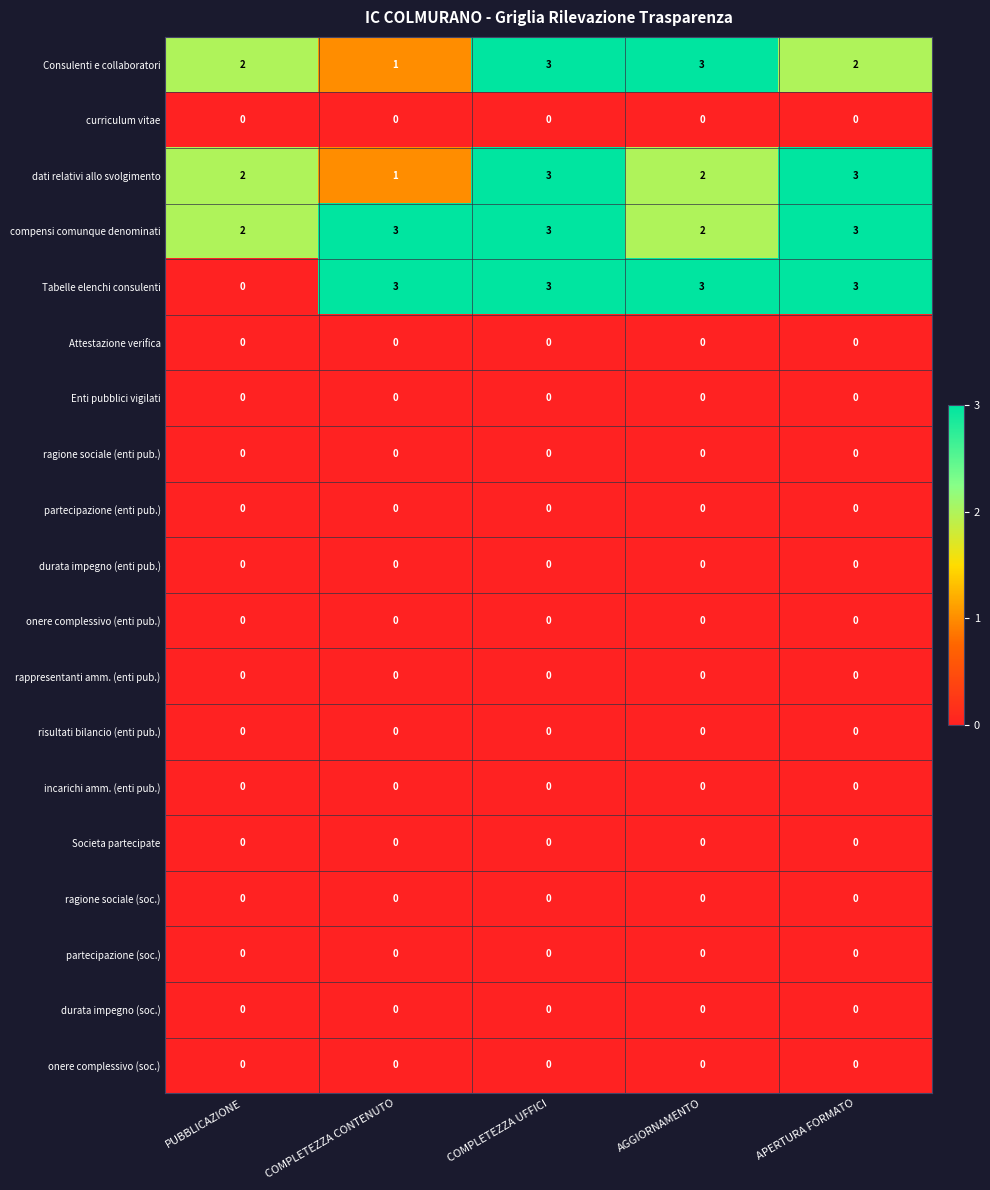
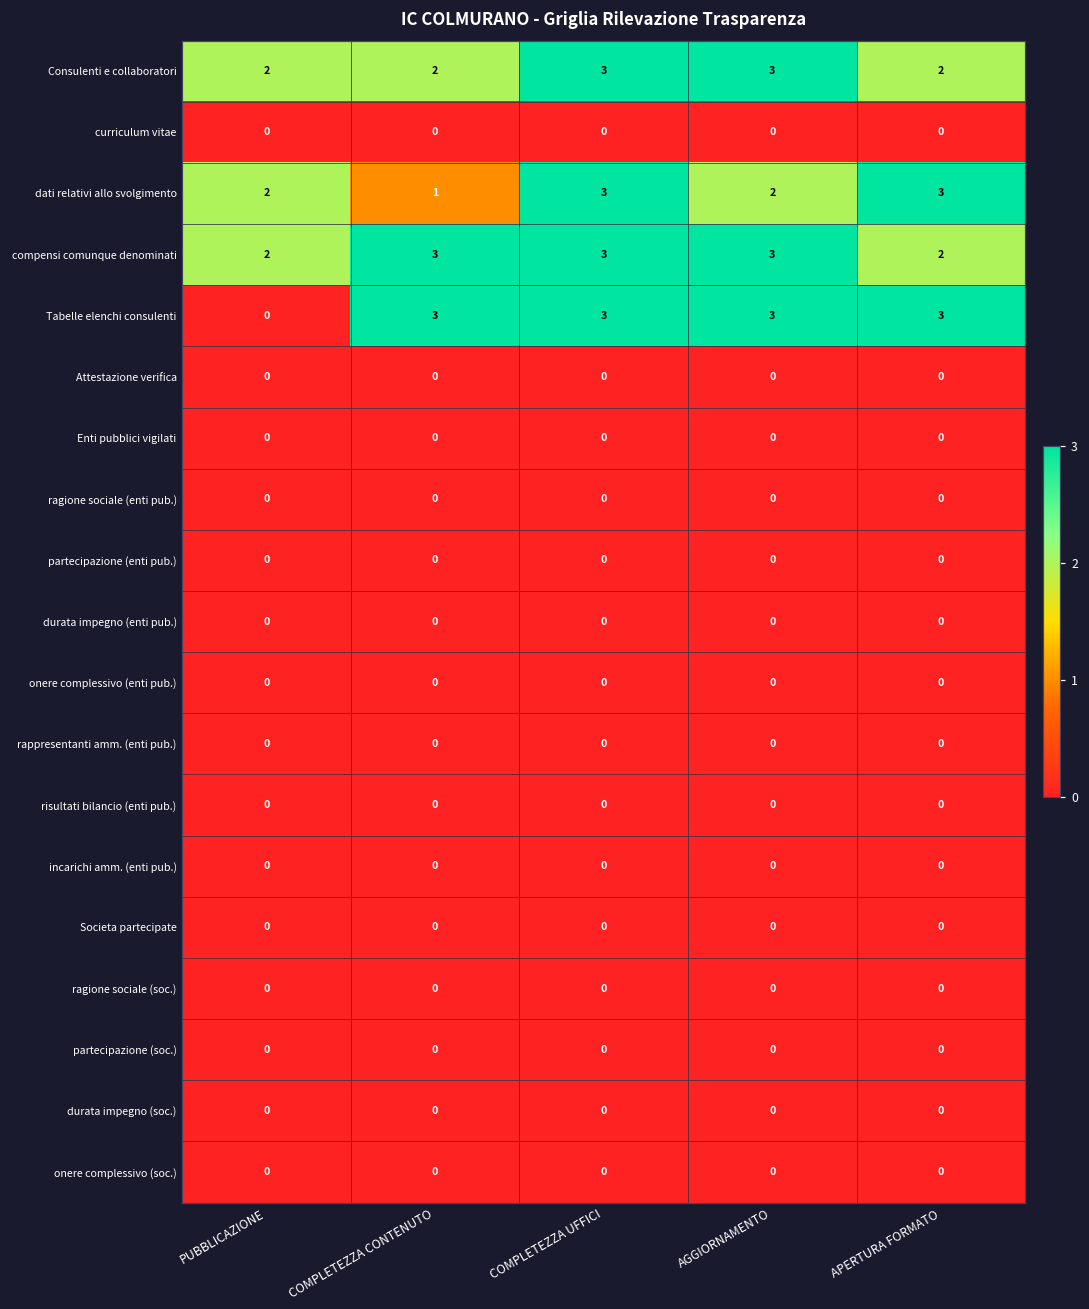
  {
    "Consulenti e collaboratori": {
      "PUBBLICAZIONE": 2,
-     "COMPLETEZZA CONTENUTO": 1,
+     "COMPLETEZZA CONTENUTO": 2,
      "COMPLETEZZA UFFICI": 3,
      "AGGIORNAMENTO": 3,
      "APERTURA FORMATO": 2
    },
    "curriculum vitae": {
      "PUBBLICAZIONE": 0,
      "COMPLETEZZA CONTENUTO": 0,
      "COMPLETEZZA UFFICI": 0,
      "AGGIORNAMENTO": 0,
      "APERTURA FORMATO": 0
    },
    "dati relativi allo svolgimento": {
      "PUBBLICAZIONE": 2,
      "COMPLETEZZA CONTENUTO": 1,
      "COMPLETEZZA UFFICI": 3,
      "AGGIORNAMENTO": 2,
      "APERTURA FORMATO": 3
    },
    "compensi comunque denominati": {
      "PUBBLICAZIONE": 2,
      "COMPLETEZZA CONTENUTO": 3,
      "COMPLETEZZA UFFICI": 3,
-     "AGGIORNAMENTO": 2,
-     "APERTURA FORMATO": 3
+     "AGGIORNAMENTO": 3,
+     "APERTURA FORMATO": 2
    },
    "Tabelle elenchi consulenti": {
      "PUBBLICAZIONE": 0,
      "COMPLETEZZA CONTENUTO": 3,
      "COMPLETEZZA UFFICI": 3,
      "AGGIORNAMENTO": 3,
      "APERTURA FORMATO": 3
    },
    "Attestazione verifica": {
      "PUBBLICAZIONE": 0,
      "COMPLETEZZA CONTENUTO": 0,
      "COMPLETEZZA UFFICI": 0,
      "AGGIORNAMENTO": 0,
      "APERTURA FORMATO": 0
    },
    "Enti pubblici vigilati": {
      "PUBBLICAZIONE": 0,
      "COMPLETEZZA CONTENUTO": 0,
      "COMPLETEZZA UFFICI": 0,
      "AGGIORNAMENTO": 0,
      "APERTURA FORMATO": 0
    },
    "ragione sociale (enti pub.)": {
      "PUBBLICAZIONE": 0,
      "COMPLETEZZA CONTENUTO": 0,
      "COMPLETEZZA UFFICI": 0,
      "AGGIORNAMENTO": 0,
      "APERTURA FORMATO": 0
    },
    "partecipazione (enti pub.)": {
      "PUBBLICAZIONE": 0,
      "COMPLETEZZA CONTENUTO": 0,
      "COMPLETEZZA UFFICI": 0,
      "AGGIORNAMENTO": 0,
      "APERTURA FORMATO": 0
    },
    "durata impegno (enti pub.)": {
      "PUBBLICAZIONE": 0,
      "COMPLETEZZA CONTENUTO": 0,
      "COMPLETEZZA UFFICI": 0,
      "AGGIORNAMENTO": 0,
      "APERTURA FORMATO": 0
    },
    "onere complessivo (enti pub.)": {
      "PUBBLICAZIONE": 0,
      "COMPLETEZZA CONTENUTO": 0,
      "COMPLETEZZA UFFICI": 0,
      "AGGIORNAMENTO": 0,
      "APERTURA FORMATO": 0
    },
    "rappresentanti amm. (enti pub.)": {
      "PUBBLICAZIONE": 0,
      "COMPLETEZZA CONTENUTO": 0,
      "COMPLETEZZA UFFICI": 0,
      "AGGIORNAMENTO": 0,
      "APERTURA FORMATO": 0
    },
    "risultati bilancio (enti pub.)": {
      "PUBBLICAZIONE": 0,
      "COMPLETEZZA CONTENUTO": 0,
      "COMPLETEZZA UFFICI": 0,
      "AGGIORNAMENTO": 0,
      "APERTURA FORMATO": 0
    },
    "incarichi amm. (enti pub.)": {
      "PUBBLICAZIONE": 0,
      "COMPLETEZZA CONTENUTO": 0,
      "COMPLETEZZA UFFICI": 0,
      "AGGIORNAMENTO": 0,
      "APERTURA FORMATO": 0
    },
    "Societa partecipate": {
      "PUBBLICAZIONE": 0,
      "COMPLETEZZA CONTENUTO": 0,
      "COMPLETEZZA UFFICI": 0,
      "AGGIORNAMENTO": 0,
      "APERTURA FORMATO": 0
    },
    "ragione sociale (soc.)": {
      "PUBBLICAZIONE": 0,
      "COMPLETEZZA CONTENUTO": 0,
      "COMPLETEZZA UFFICI": 0,
      "AGGIORNAMENTO": 0,
      "APERTURA FORMATO": 0
    },
    "partecipazione (soc.)": {
      "PUBBLICAZIONE": 0,
      "COMPLETEZZA CONTENUTO": 0,
      "COMPLETEZZA UFFICI": 0,
      "AGGIORNAMENTO": 0,
      "APERTURA FORMATO": 0
    },
    "durata impegno (soc.)": {
      "PUBBLICAZIONE": 0,
      "COMPLETEZZA CONTENUTO": 0,
      "COMPLETEZZA UFFICI": 0,
      "AGGIORNAMENTO": 0,
      "APERTURA FORMATO": 0
    },
    "onere complessivo (soc.)": {
      "PUBBLICAZIONE": 0,
      "COMPLETEZZA CONTENUTO": 0,
      "COMPLETEZZA UFFICI": 0,
      "AGGIORNAMENTO": 0,
      "APERTURA FORMATO": 0
    }
  }
